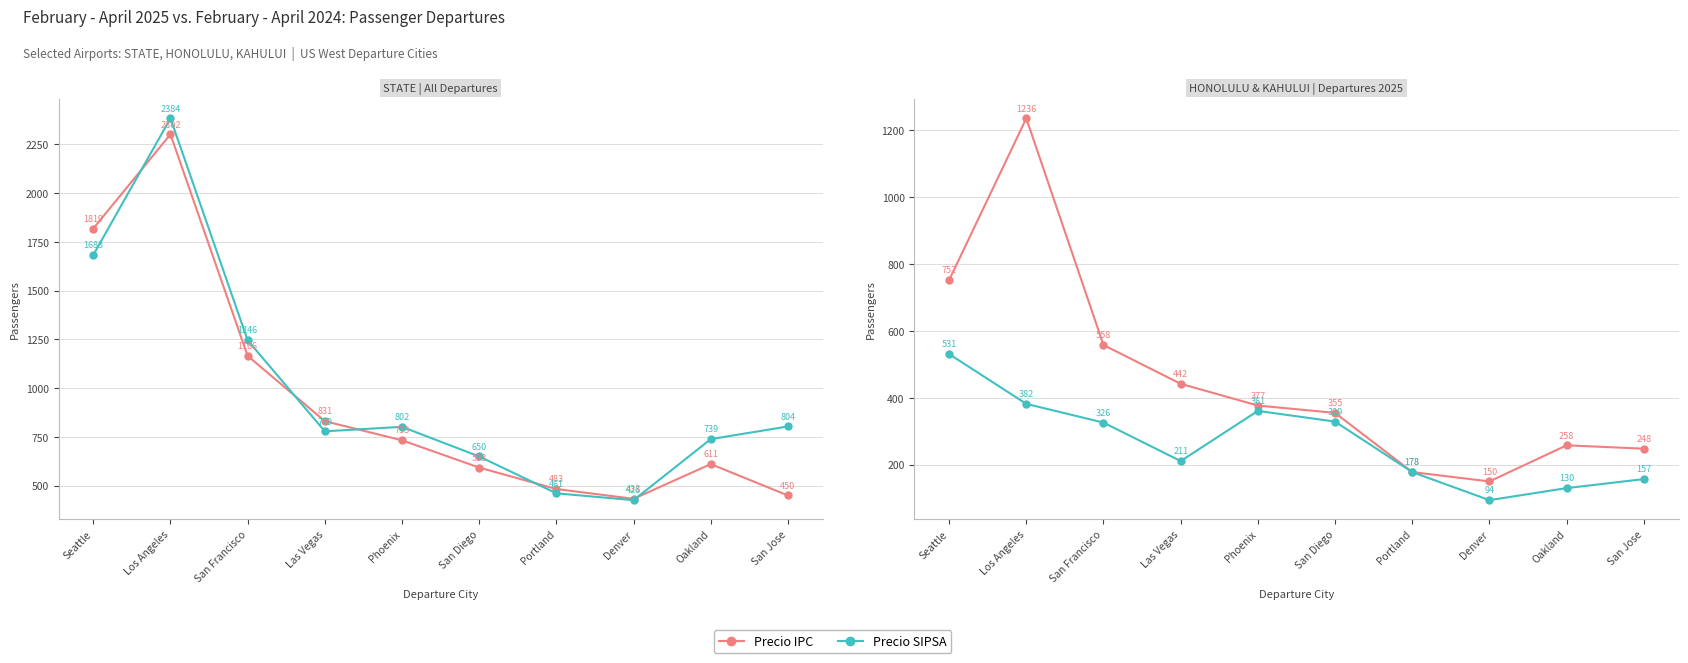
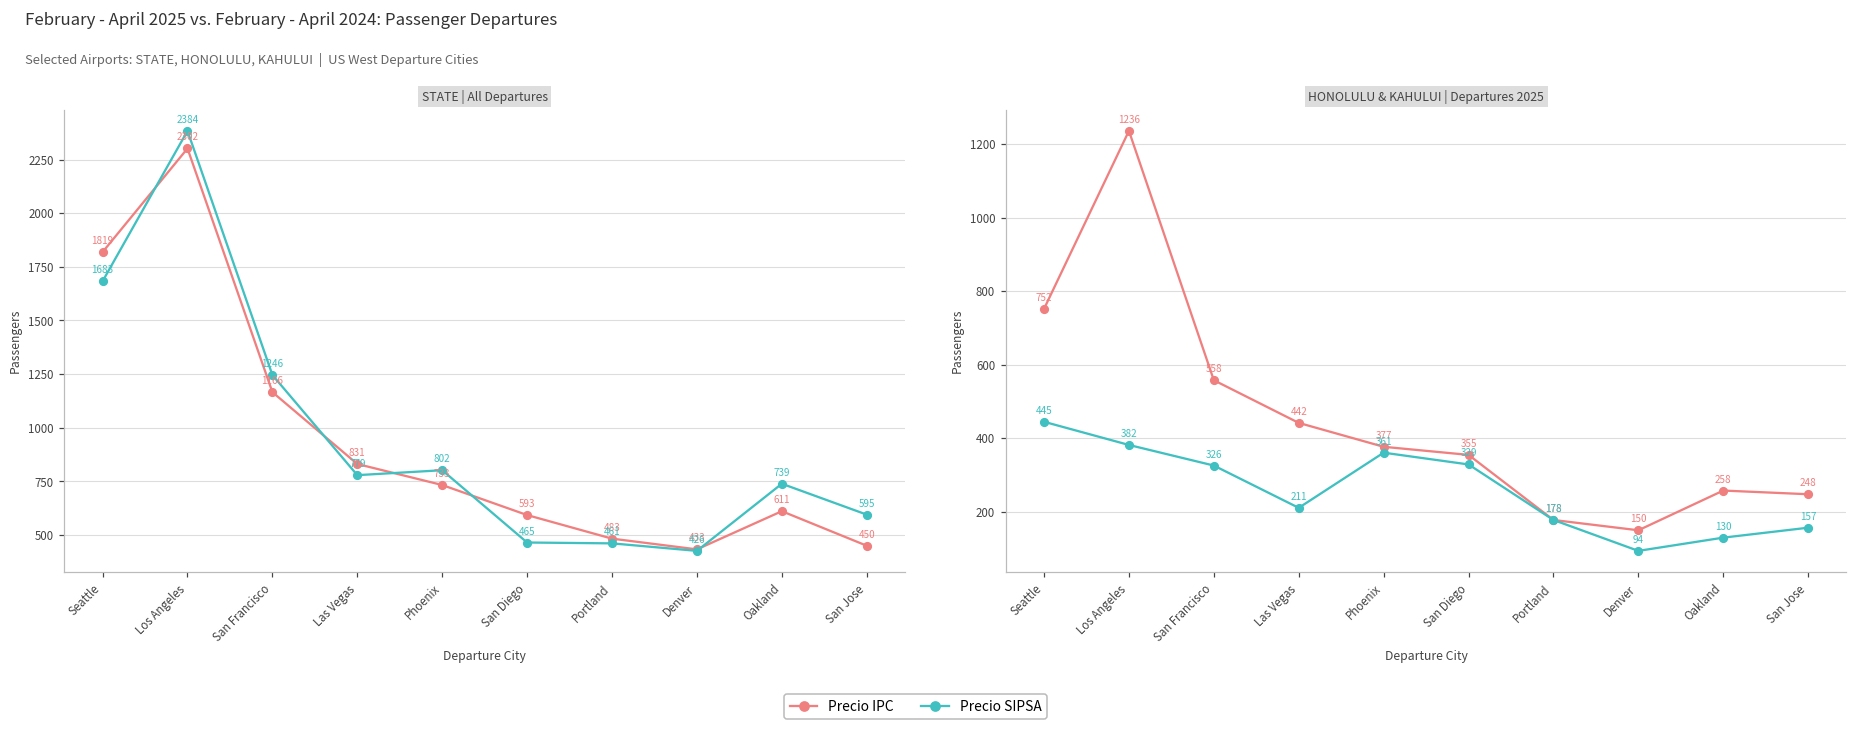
  {
    "STATE | All Departures": {
      "Precio IPC": {
        "Seattle": 1819,
        "Las Vegas": 831,
        "San Diego": 593,
        "Oakland": 611,
        "San Jose": 450
      },
      "Precio SIPSA": {
        "Seattle": 1683,
        "Los Angeles": 2384,
        "San Francisco": 1246,
        "Phoenix": 802,
-       "San Diego": 650,
+       "San Diego": 465,
        "Oakland": 739,
-       "San Jose": 804
+       "San Jose": 595
      }
    },
    "HONOLULU & KAHULUI | Departures 2025": {
      "Precio IPC": {
        "Seattle": 752,
        "Los Angeles": 1236,
        "San Francisco": 558,
        "Las Vegas": 442,
        "San Diego": 355,
        "Denver": 150,
        "Oakland": 258,
        "San Jose": 248
      },
      "Precio SIPSA": {
-       "Seattle": 531,
+       "Seattle": 445,
        "Los Angeles": 382,
        "San Francisco": 326,
        "Las Vegas": 211,
        "Denver": 94,
        "Oakland": 130,
        "San Jose": 157
      }
    }
  }
